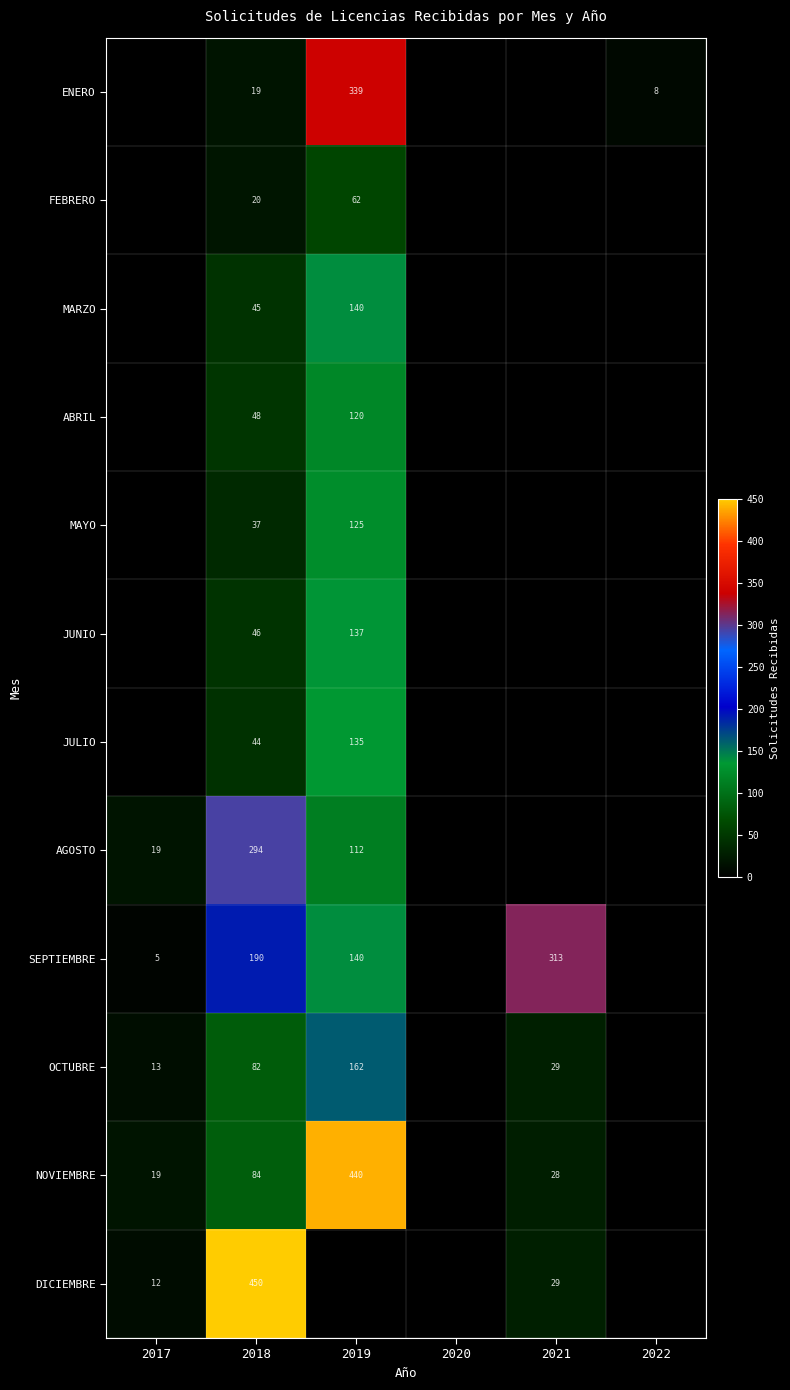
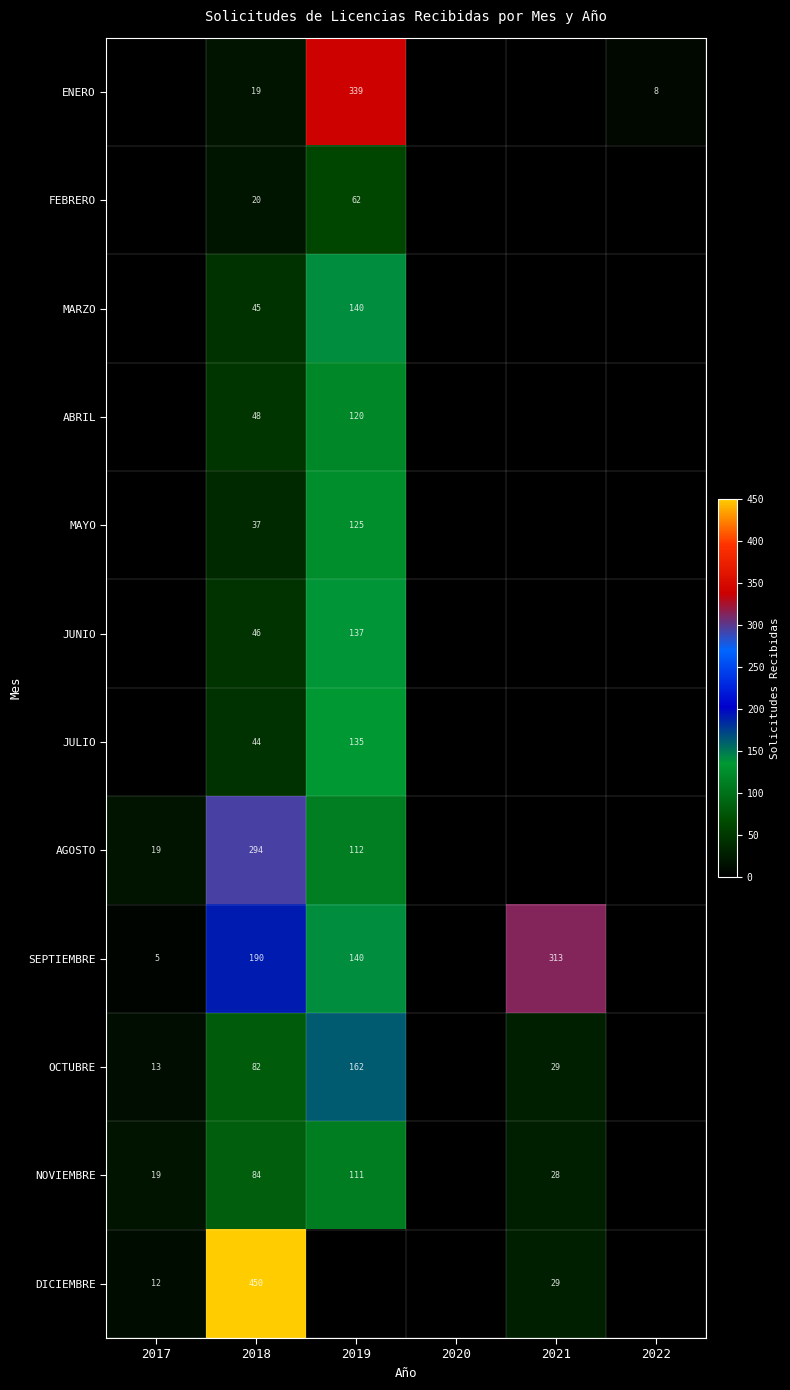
  {
    "ENERO": {
      "2018": 19,
      "2019": 339,
      "2022": 8
    },
    "FEBRERO": {
      "2018": 20,
      "2019": 62
    },
    "MARZO": {
      "2018": 45,
      "2019": 140
    },
    "ABRIL": {
      "2018": 48,
      "2019": 120
    },
    "MAYO": {
      "2018": 37,
      "2019": 125
    },
    "JUNIO": {
      "2018": 46,
      "2019": 137
    },
    "JULIO": {
      "2018": 44,
      "2019": 135
    },
    "AGOSTO": {
      "2017": 19,
      "2018": 294,
      "2019": 112
    },
    "SEPTIEMBRE": {
      "2017": 5,
      "2018": 190,
      "2019": 140,
      "2021": 313
    },
    "OCTUBRE": {
      "2017": 13,
      "2018": 82,
      "2019": 162,
      "2021": 29
    },
    "NOVIEMBRE": {
      "2017": 19,
      "2018": 84,
-     "2019": 440,
+     "2019": 111,
      "2021": 28
    },
    "DICIEMBRE": {
      "2017": 12,
      "2018": 450,
      "2021": 29
    }
  }
